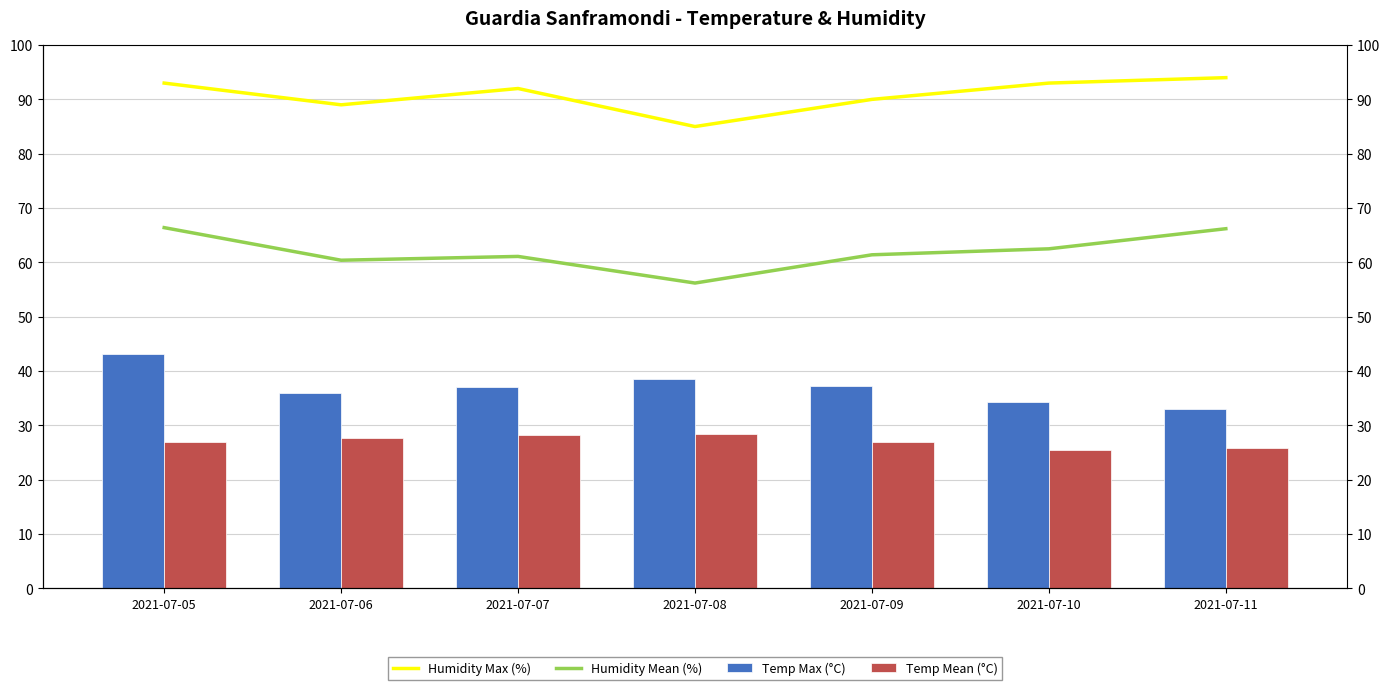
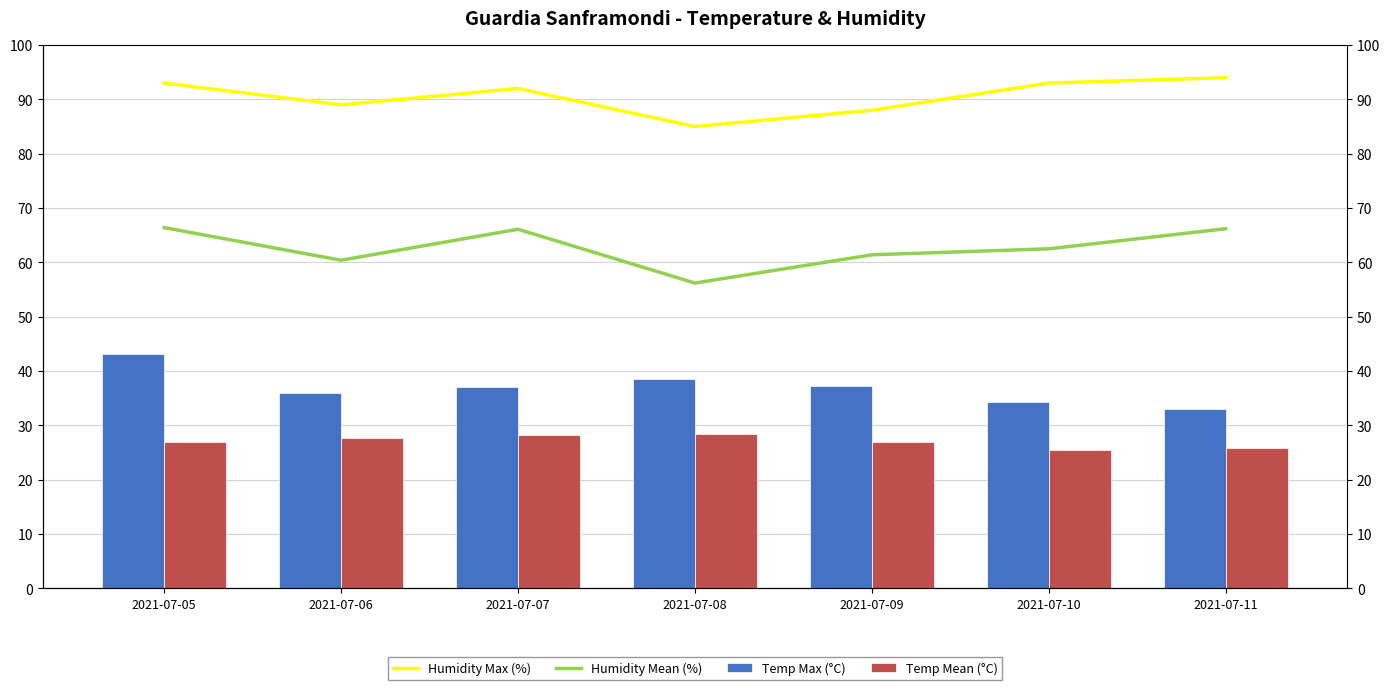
  {
    "Temp Max (°C)": {
      "2021-07-05": 43,
      "2021-07-06": 36,
      "2021-07-07": 37,
      "2021-07-08": 39,
      "2021-07-09": 37,
      "2021-07-10": 34,
      "2021-07-11": 33
    },
    "Humidity Max (%)": {
      "2021-07-05": 93,
      "2021-07-06": 89,
      "2021-07-07": 92,
      "2021-07-08": 85,
-     "2021-07-09": 90,
+     "2021-07-09": 88,
      "2021-07-10": 93,
      "2021-07-11": 94
    },
    "Humidity Mean (%)": {
      "2021-07-05": 66,
      "2021-07-06": 60,
-     "2021-07-07": 61,
+     "2021-07-07": 66,
      "2021-07-08": 56,
      "2021-07-09": 61,
      "2021-07-10": 63,
      "2021-07-11": 66
    },
    "Temp Mean (°C)": {
      "2021-07-05": 27,
      "2021-07-06": 28,
      "2021-07-07": 28,
      "2021-07-08": 28,
      "2021-07-09": 27,
      "2021-07-10": 26,
      "2021-07-11": 26
    }
  }
